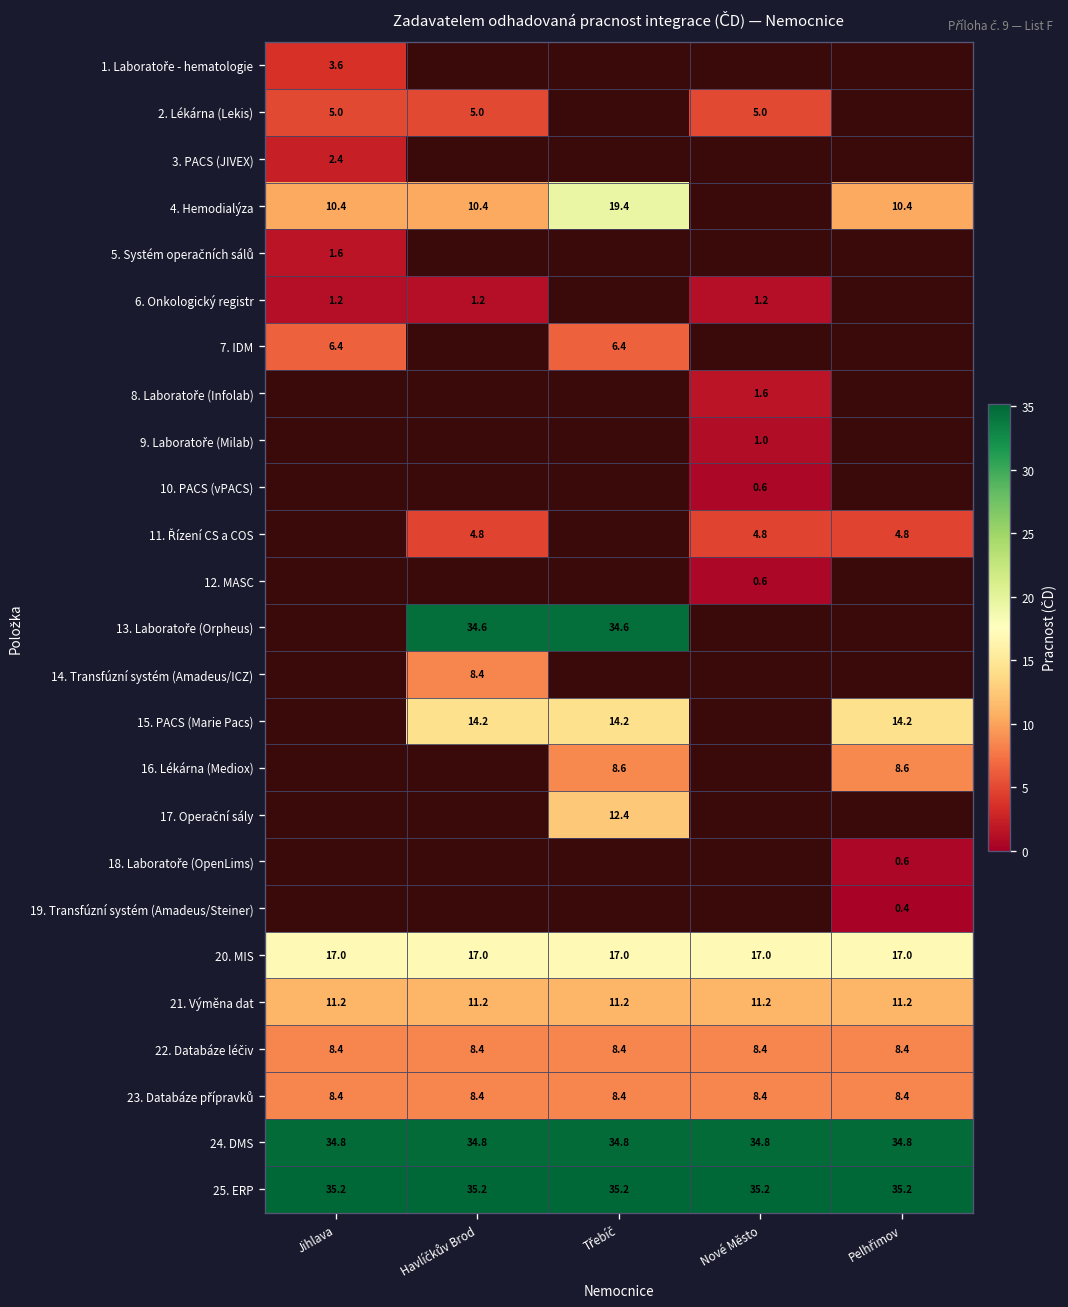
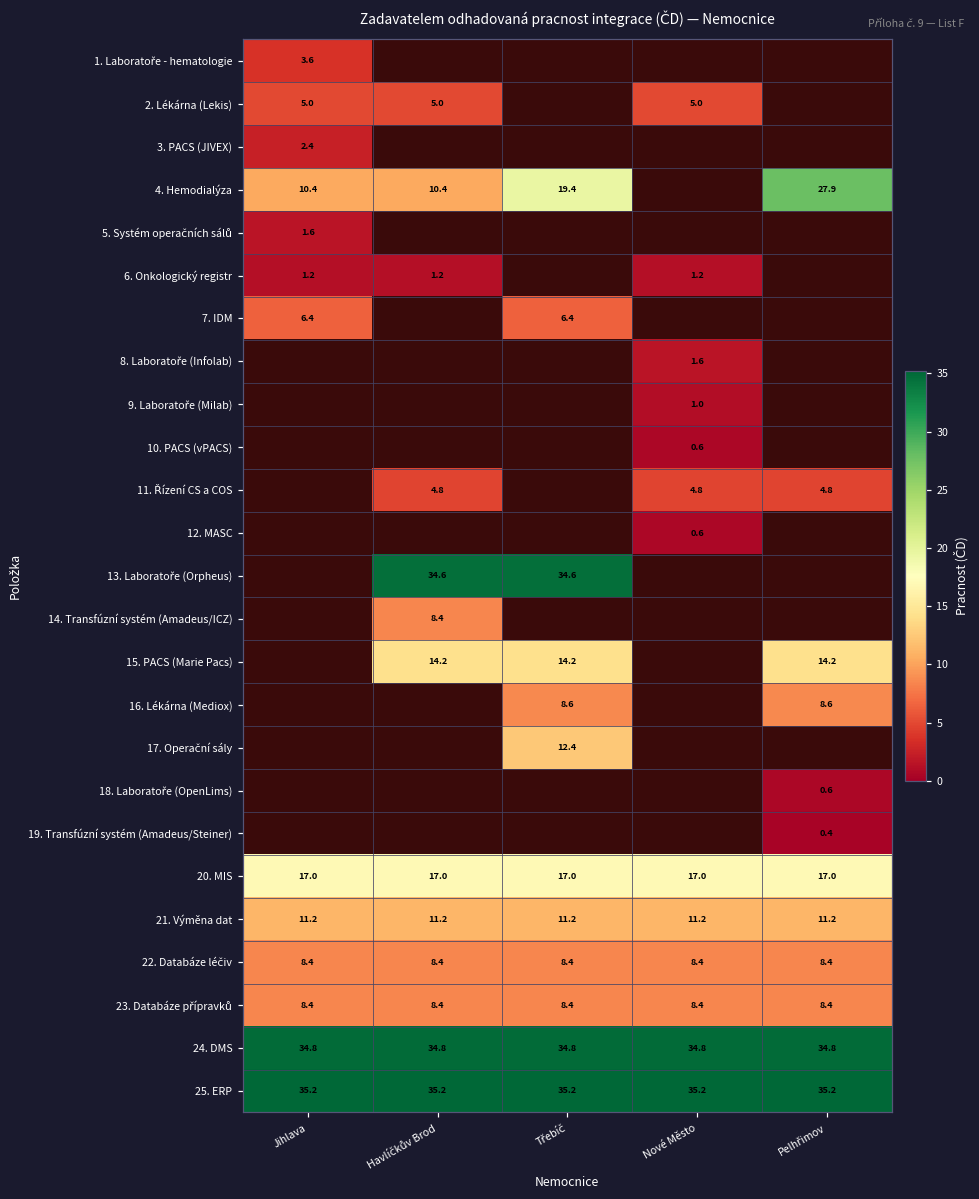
  {
    "1. Laboratoře - hematologie": {
      "Jihlava": 3.6
    },
    "2. Lékárna (Lekis)": {
      "Jihlava": 5.0,
      "Havlíčkův Brod": 5.0,
      "Nové Město": 5.0
    },
    "3. PACS (JIVEX)": {
      "Jihlava": 2.4
    },
    "4. Hemodialýza": {
      "Jihlava": 10.4,
      "Havlíčkův Brod": 10.4,
      "Třebíč": 19.4,
-     "Pelhřimov": 10.4
+     "Pelhřimov": 27.9
    },
    "5. Systém operačních sálů": {
      "Jihlava": 1.6
    },
    "6. Onkologický registr": {
      "Jihlava": 1.2,
      "Havlíčkův Brod": 1.2,
      "Nové Město": 1.2
    },
    "7. IDM": {
      "Jihlava": 6.4,
      "Třebíč": 6.4
    },
    "8. Laboratoře (Infolab)": {
      "Nové Město": 1.6
    },
    "9. Laboratoře (Milab)": {
      "Nové Město": 1.0
    },
    "10. PACS (vPACS)": {
      "Nové Město": 0.6
    },
    "11. Řízení CS a COS": {
      "Havlíčkův Brod": 4.8,
      "Nové Město": 4.8,
      "Pelhřimov": 4.8
    },
    "12. MASC": {
      "Nové Město": 0.6
    },
    "13. Laboratoře (Orpheus)": {
      "Havlíčkův Brod": 34.6,
      "Třebíč": 34.6
    },
    "14. Transfúzní systém (Amadeus/ICZ)": {
      "Havlíčkův Brod": 8.4
    },
    "15. PACS (Marie Pacs)": {
      "Havlíčkův Brod": 14.2,
      "Třebíč": 14.2,
      "Pelhřimov": 14.2
    },
    "16. Lékárna (Mediox)": {
      "Třebíč": 8.6,
      "Pelhřimov": 8.6
    },
    "17. Operační sály": {
      "Třebíč": 12.4
    },
    "18. Laboratoře (OpenLims)": {
      "Pelhřimov": 0.6
    },
    "19. Transfúzní systém (Amadeus/Steiner)": {
      "Pelhřimov": 0.4
    },
    "20. MIS": {
      "Jihlava": 17.0,
      "Havlíčkův Brod": 17.0,
      "Třebíč": 17.0,
      "Nové Město": 17.0,
      "Pelhřimov": 17.0
    },
    "21. Výměna dat": {
      "Jihlava": 11.2,
      "Havlíčkův Brod": 11.2,
      "Třebíč": 11.2,
      "Nové Město": 11.2,
      "Pelhřimov": 11.2
    },
    "22. Databáze léčiv": {
      "Jihlava": 8.4,
      "Havlíčkův Brod": 8.4,
      "Třebíč": 8.4,
      "Nové Město": 8.4,
      "Pelhřimov": 8.4
    },
    "23. Databáze přípravků": {
      "Jihlava": 8.4,
      "Havlíčkův Brod": 8.4,
      "Třebíč": 8.4,
      "Nové Město": 8.4,
      "Pelhřimov": 8.4
    },
    "24. DMS": {
      "Jihlava": 34.8,
      "Havlíčkův Brod": 34.8,
      "Třebíč": 34.8,
      "Nové Město": 34.8,
      "Pelhřimov": 34.8
    },
    "25. ERP": {
      "Jihlava": 35.2,
      "Havlíčkův Brod": 35.2,
      "Třebíč": 35.2,
      "Nové Město": 35.2,
      "Pelhřimov": 35.2
    }
  }
